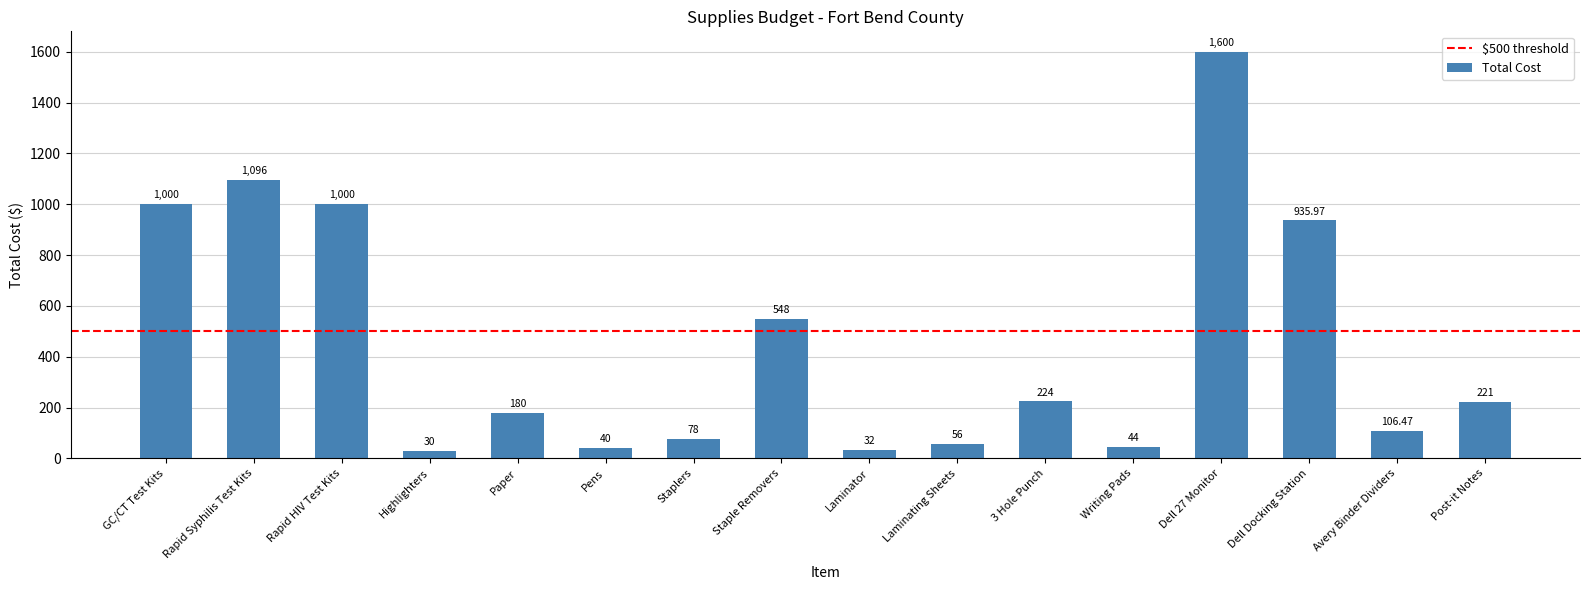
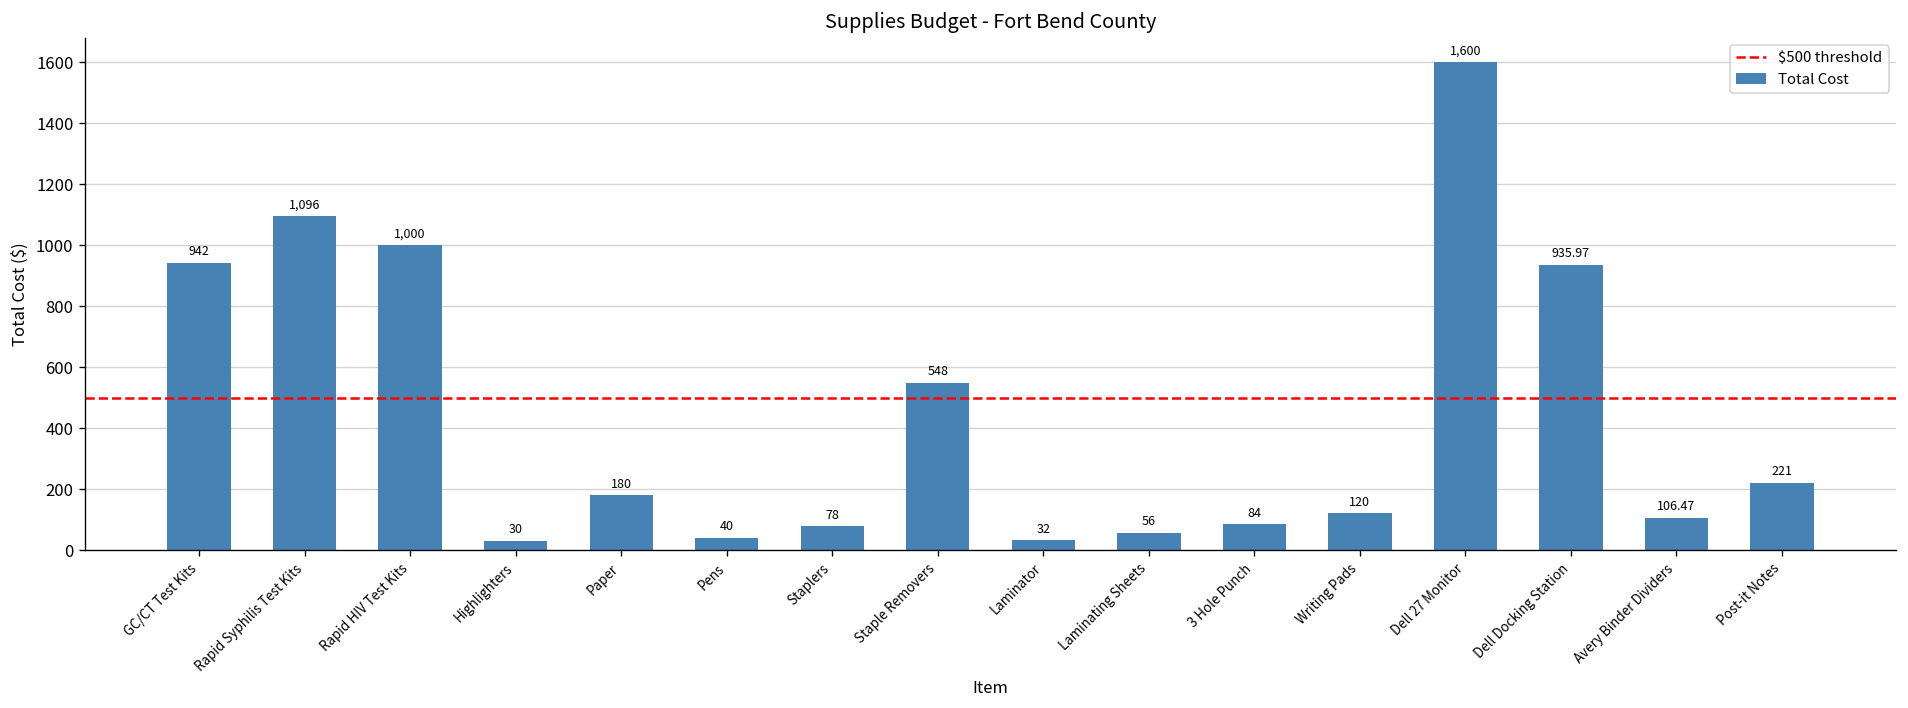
  {
-   "GC/CT Test Kits": "1,000",
+   "GC/CT Test Kits": "942",
    "Rapid Syphilis Test Kits": "1,096",
    "Rapid HIV Test Kits": "1,000",
    "Highlighters": "30",
    "Paper": "180",
    "Pens": "40",
    "Staplers": "78",
    "Staple Removers": "548",
    "Laminator": "32",
    "Laminating Sheets": "56",
-   "3 Hole Punch": "224",
-   "Writing Pads": "44",
+   "3 Hole Punch": "84",
+   "Writing Pads": "120",
    "Dell 27 Monitor": "1,600",
    "Dell Docking Station": "935.97",
    "Avery Binder Dividers": "106.47",
    "Post-it Notes": "221"
  }
